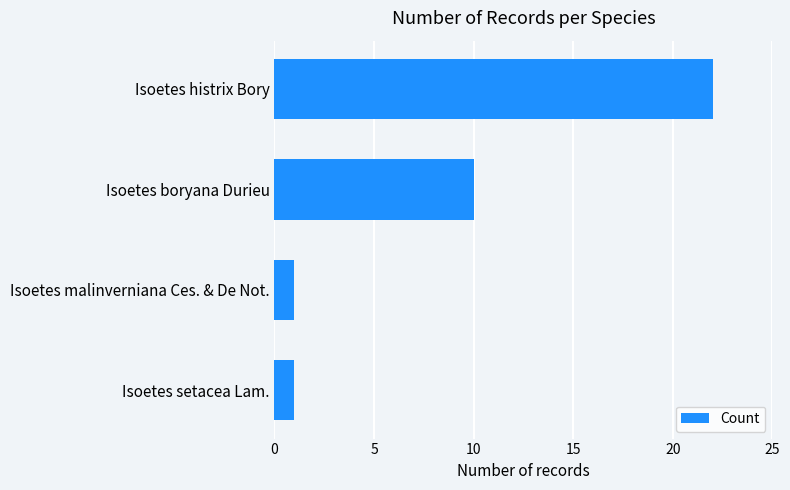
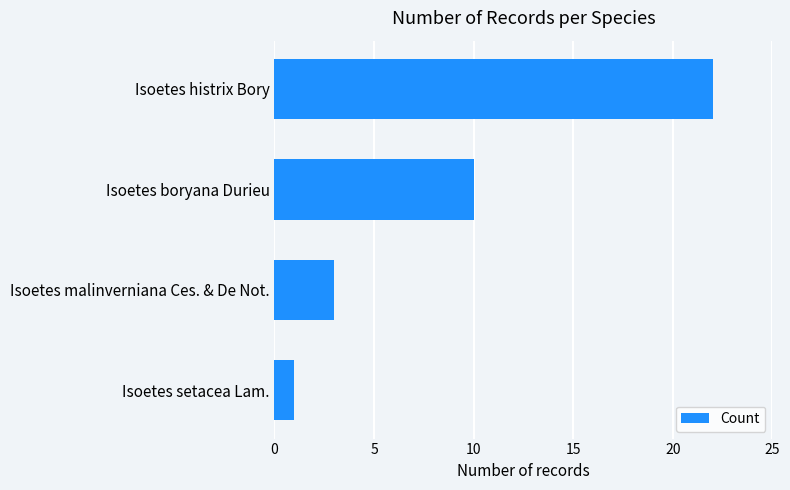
  {
    "Isoetes histrix Bory": 22,
    "Isoetes boryana Durieu": 10,
-   "Isoetes malinverniana Ces. & De Not.": 1,
+   "Isoetes malinverniana Ces. & De Not.": 3,
    "Isoetes setacea Lam.": 1
  }
